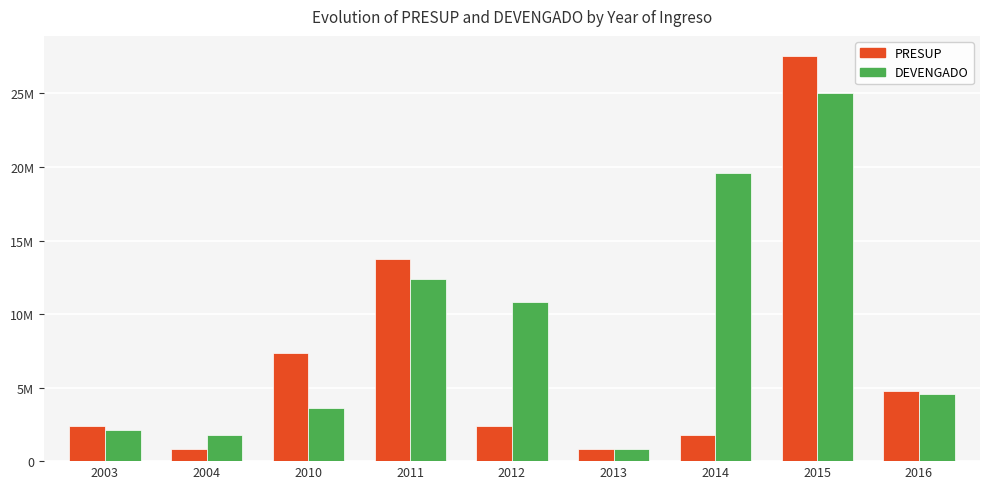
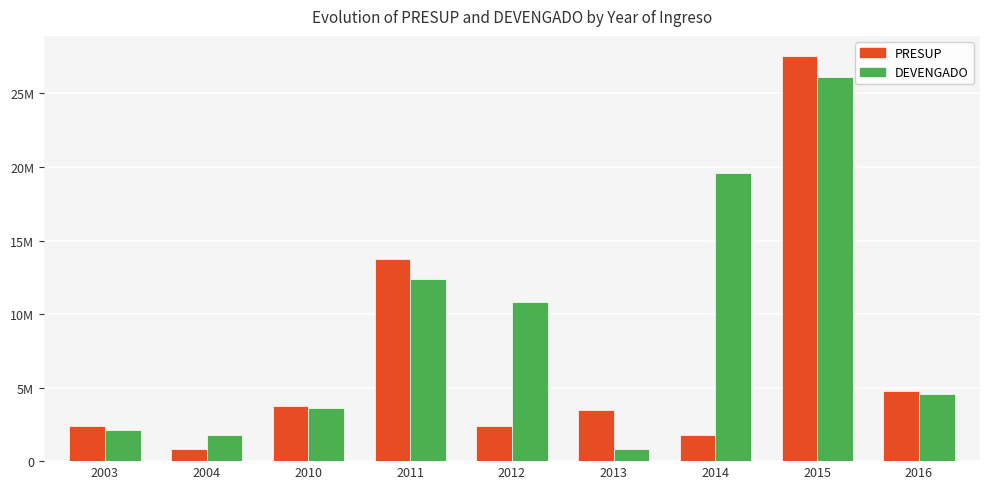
  {
    "PRESUP": {
      "2003": 2400000,
      "2004": 800000,
-     "2010": 7300000,
+     "2010": 3700000,
      "2011": 13800000,
      "2012": 2400000,
-     "2013": 800000,
+     "2013": 3500000,
      "2014": 1800000,
      "2015": 27500000,
      "2016": 4800000
    },
    "DEVENGADO": {
      "2003": 2100000,
      "2004": 1800000,
      "2010": 3600000,
      "2011": 12400000,
      "2012": 10800000,
      "2013": 800000,
      "2014": 19600000,
-     "2015": 25000000,
+     "2015": 26100000,
      "2016": 4600000
    }
  }
